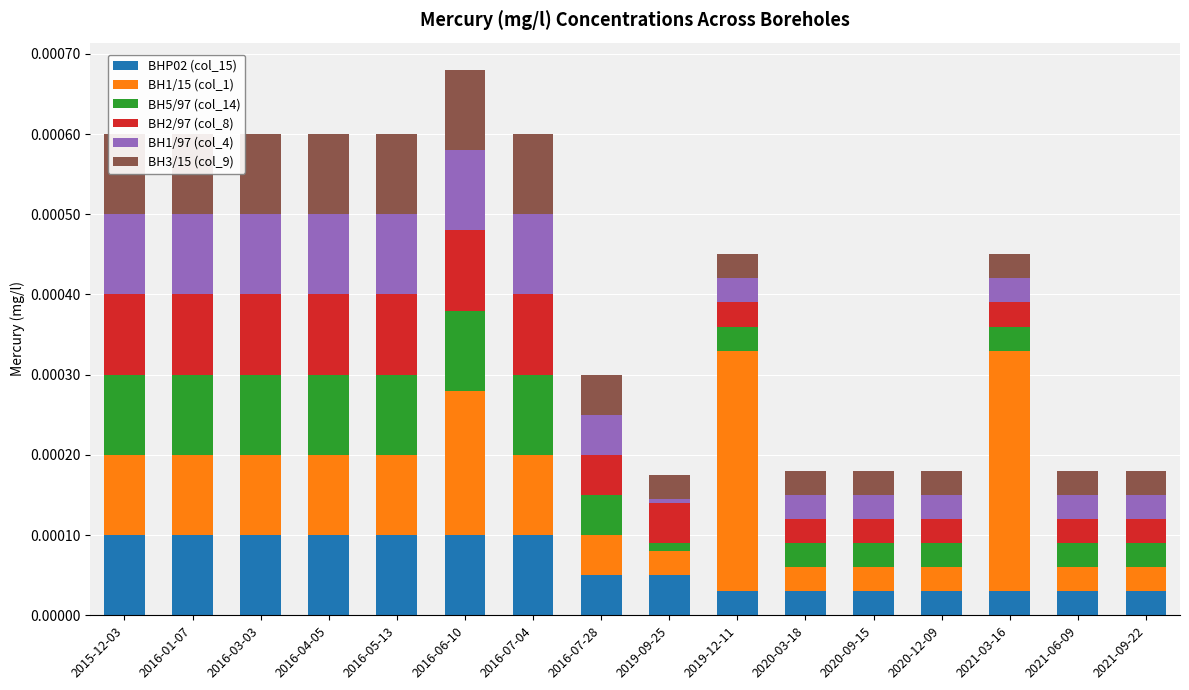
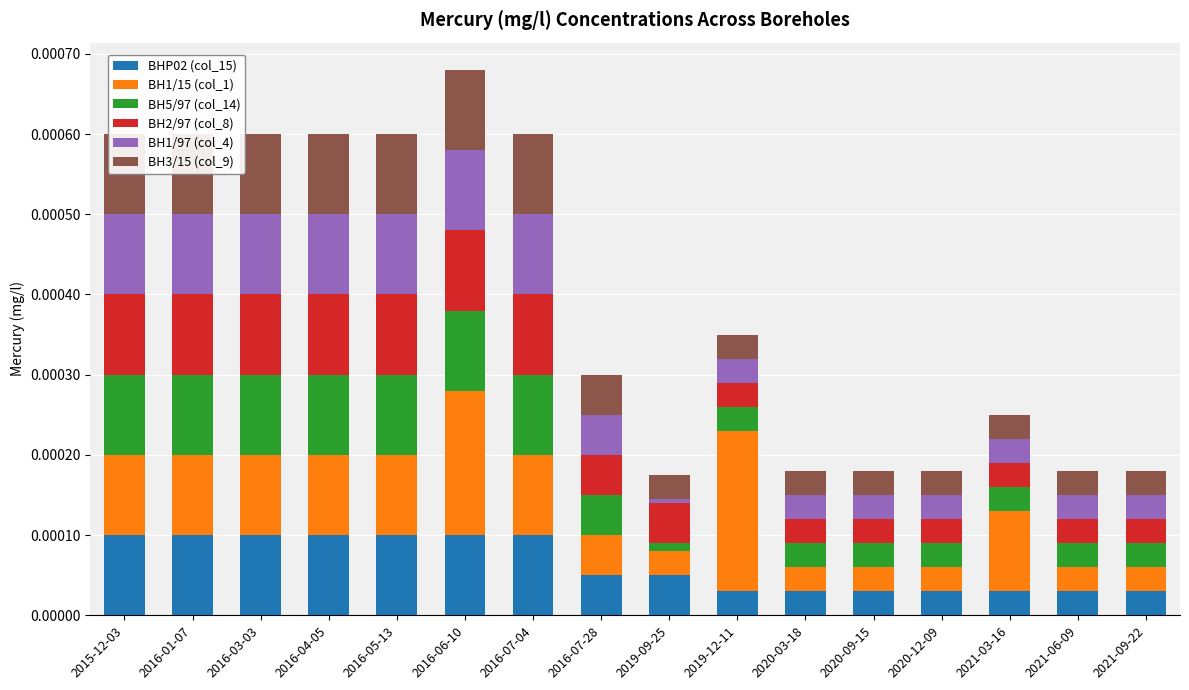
  {
    "BHP02 (col_15)": {
      "2015-12-03": 0.0001,
      "2016-01-07": 0.0001,
      "2016-03-03": 0.0001,
      "2016-04-05": 0.0001,
      "2016-05-13": 0.0001,
      "2016-06-10": 0.0001,
      "2016-07-04": 0.0001,
      "2016-07-28": 0.00005,
      "2019-09-25": 0.00005,
      "2019-12-11": 0.00003,
      "2020-03-18": 0.00003,
      "2020-09-15": 0.00003,
      "2020-12-09": 0.00003,
      "2021-03-16": 0.00003,
      "2021-06-09": 0.00003,
      "2021-09-22": 0.00003
    },
    "BH1/15 (col_1)": {
      "2015-12-03": 0.0001,
      "2016-01-07": 0.0001,
      "2016-03-03": 0.0001,
      "2016-04-05": 0.0001,
      "2016-05-13": 0.0001,
      "2016-06-10": 0.00018,
      "2016-07-04": 0.0001,
      "2016-07-28": 0.00005,
      "2019-09-25": 0.00003,
-     "2019-12-11": 0.0003,
+     "2019-12-11": 0.0002,
      "2020-03-18": 0.00003,
      "2020-09-15": 0.00003,
      "2020-12-09": 0.00003,
-     "2021-03-16": 0.0003,
+     "2021-03-16": 0.0001,
      "2021-06-09": 0.00003,
      "2021-09-22": 0.00003
    },
    "BH5/97 (col_14)": {
      "2015-12-03": 0.0001,
      "2016-01-07": 0.0001,
      "2016-03-03": 0.0001,
      "2016-04-05": 0.0001,
      "2016-05-13": 0.0001,
      "2016-06-10": 0.0001,
      "2016-07-04": 0.0001,
      "2016-07-28": 0.00005,
      "2019-09-25": 0.00001,
      "2019-12-11": 0.00003,
      "2020-03-18": 0.00003,
      "2020-09-15": 0.00003,
      "2020-12-09": 0.00003,
      "2021-03-16": 0.00003,
      "2021-06-09": 0.00003,
      "2021-09-22": 0.00003
    },
    "BH2/97 (col_8)": {
      "2015-12-03": 0.0001,
      "2016-01-07": 0.0001,
      "2016-03-03": 0.0001,
      "2016-04-05": 0.0001,
      "2016-05-13": 0.0001,
      "2016-06-10": 0.0001,
      "2016-07-04": 0.0001,
      "2016-07-28": 0.00005,
      "2019-09-25": 0.00005,
      "2019-12-11": 0.00003,
      "2020-03-18": 0.00003,
      "2020-09-15": 0.00003,
      "2020-12-09": 0.00003,
      "2021-03-16": 0.00003,
      "2021-06-09": 0.00003,
      "2021-09-22": 0.00003
    },
    "BH1/97 (col_4)": {
      "2015-12-03": 0.0001,
      "2016-01-07": 0.0001,
      "2016-03-03": 0.0001,
      "2016-04-05": 0.0001,
      "2016-05-13": 0.0001,
      "2016-06-10": 0.0001,
      "2016-07-04": 0.0001,
      "2016-07-28": 0.00005,
      "2019-09-25": 0.00001,
      "2019-12-11": 0.00003,
      "2020-03-18": 0.00003,
      "2020-09-15": 0.00003,
      "2020-12-09": 0.00003,
      "2021-03-16": 0.00003,
      "2021-06-09": 0.00003,
      "2021-09-22": 0.00003
    },
    "BH3/15 (col_9)": {
      "2016-03-03": 0.0001,
      "2016-04-05": 0.0001,
      "2016-05-13": 0.0001,
      "2016-06-10": 0.0001,
      "2016-07-04": 0.0001,
      "2016-07-28": 0.00005,
      "2019-09-25": 0.00003,
      "2019-12-11": 0.00003,
      "2020-03-18": 0.00003,
      "2020-09-15": 0.00003,
      "2020-12-09": 0.00003,
      "2021-03-16": 0.00003,
      "2021-06-09": 0.00003,
      "2021-09-22": 0.00003
    }
  }
